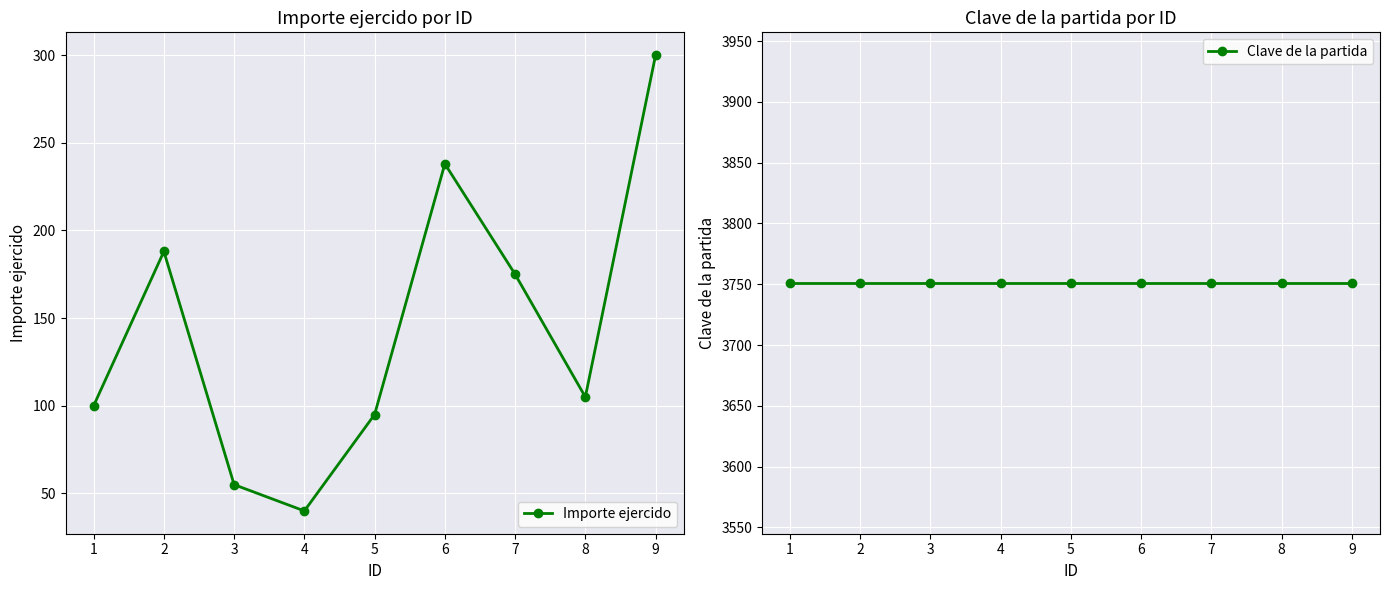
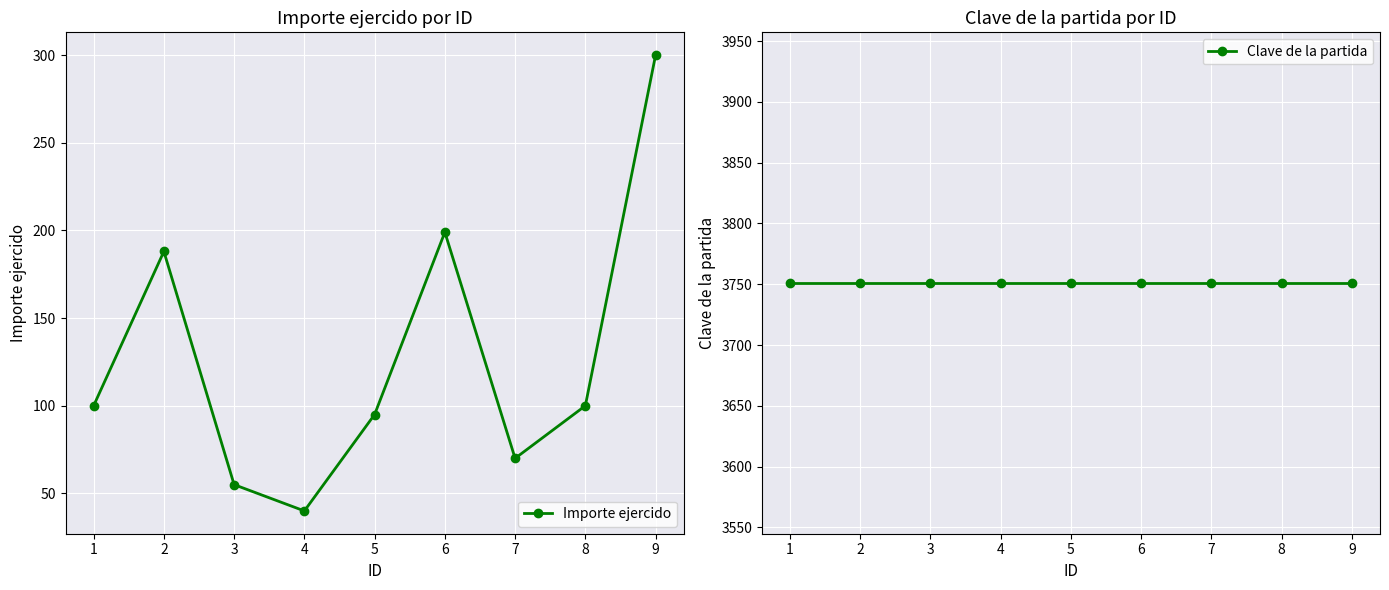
  {
    "Importe ejercido por ID": {
      "1": 100,
      "2": 188,
      "3": 55,
      "4": 40,
      "5": 95,
-     "6": 238,
-     "7": 175,
-     "8": 105,
+     "6": 199,
+     "7": 70,
+     "8": 100,
      "9": 300
    },
    "Clave de la partida por ID": {
      "1": 3751,
      "2": 3751,
      "3": 3751,
      "4": 3751,
      "5": 3751,
      "6": 3751,
      "7": 3751,
      "8": 3751,
      "9": 3751
    }
  }
